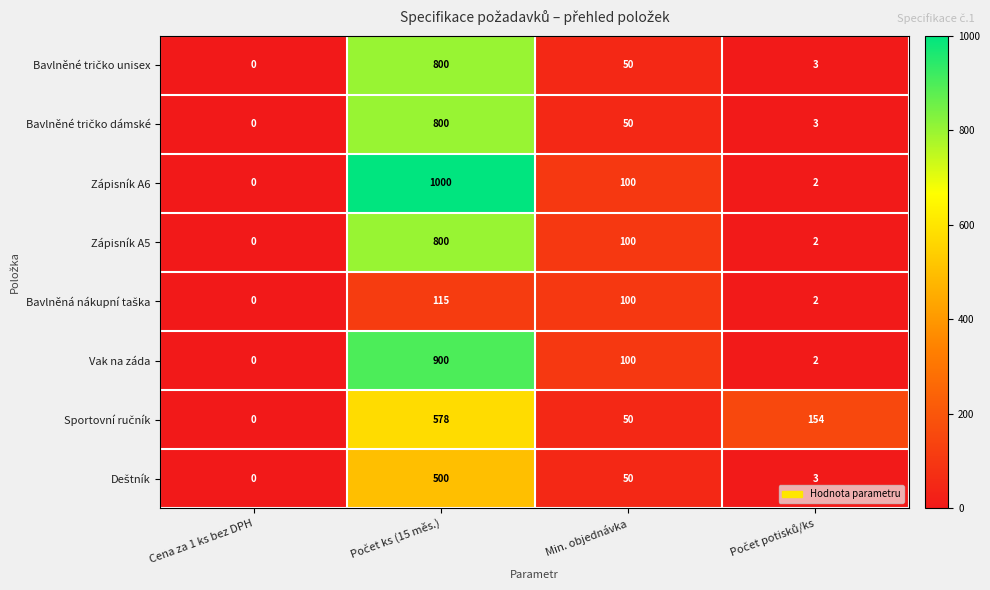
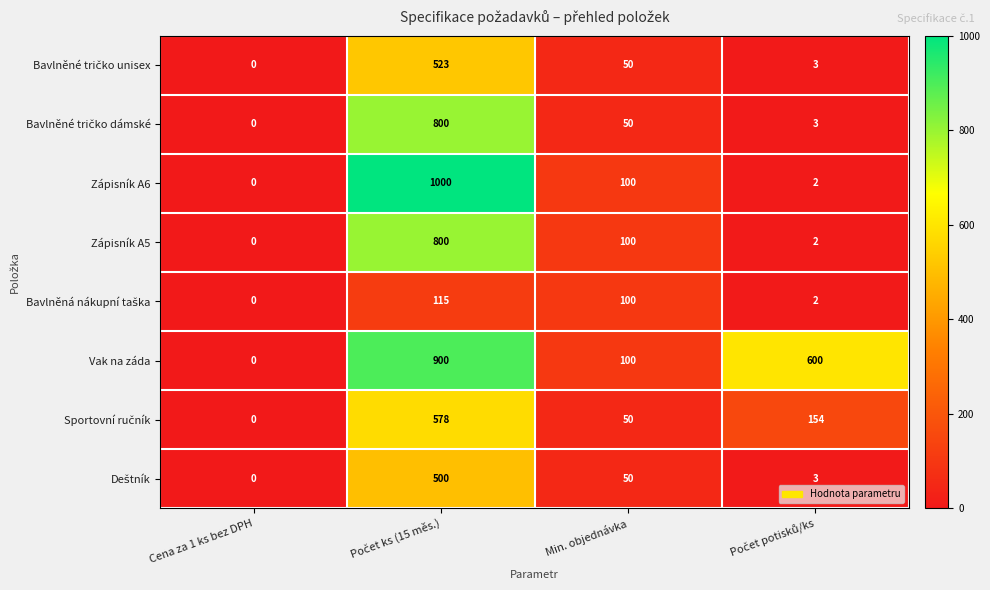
  {
    "Bavlněné tričko unisex": {
      "Cena za 1 ks bez DPH": 0,
-     "Počet ks (15 měs.)": 800,
+     "Počet ks (15 měs.)": 523,
      "Min. objednávka": 50,
      "Počet potisků/ks": 3
    },
    "Bavlněné tričko dámské": {
      "Cena za 1 ks bez DPH": 0,
      "Počet ks (15 měs.)": 800,
      "Min. objednávka": 50,
      "Počet potisků/ks": 3
    },
    "Zápisník A6": {
      "Cena za 1 ks bez DPH": 0,
      "Počet ks (15 měs.)": 1000,
      "Min. objednávka": 100,
      "Počet potisků/ks": 2
    },
    "Zápisník A5": {
      "Cena za 1 ks bez DPH": 0,
      "Počet ks (15 měs.)": 800,
      "Min. objednávka": 100,
      "Počet potisků/ks": 2
    },
    "Bavlněná nákupní taška": {
      "Cena za 1 ks bez DPH": 0,
      "Počet ks (15 měs.)": 115,
      "Min. objednávka": 100,
      "Počet potisků/ks": 2
    },
    "Vak na záda": {
      "Cena za 1 ks bez DPH": 0,
      "Počet ks (15 měs.)": 900,
      "Min. objednávka": 100,
-     "Počet potisků/ks": 2
+     "Počet potisků/ks": 600
    },
    "Sportovní ručník": {
      "Cena za 1 ks bez DPH": 0,
      "Počet ks (15 měs.)": 578,
      "Min. objednávka": 50,
      "Počet potisků/ks": 154
    },
    "Deštník": {
      "Cena za 1 ks bez DPH": 0,
      "Počet ks (15 měs.)": 500,
      "Min. objednávka": 50,
      "Počet potisků/ks": 3
    }
  }
